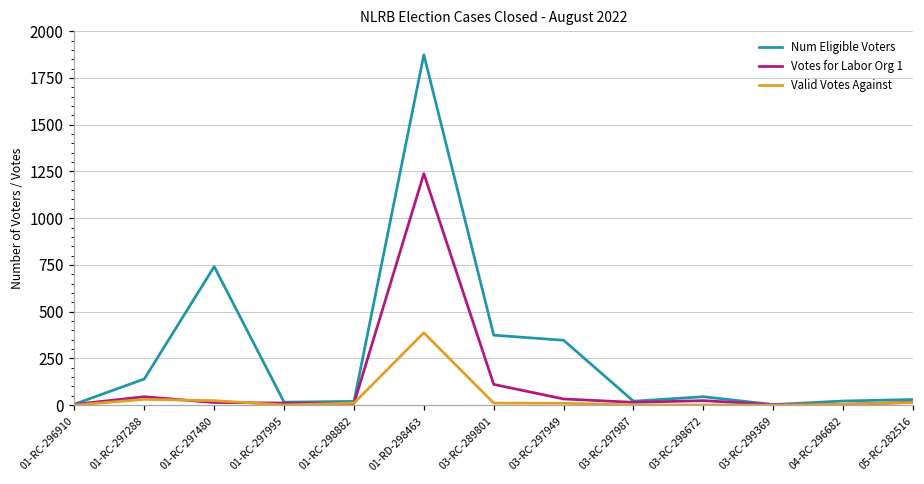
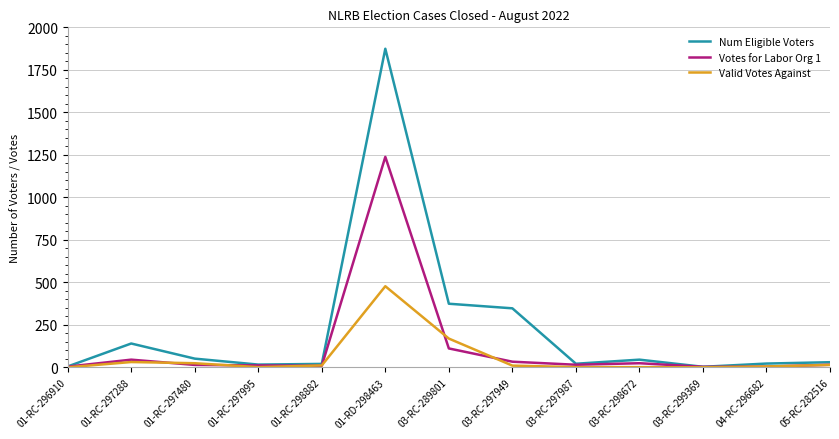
  {
    "Num Eligible Voters": {
      "01-RC-297288": 140,
-     "01-RC-297480": 740,
+     "01-RC-297480": 50,
      "01-RD-298463": 1870,
      "03-RC-289801": 370,
      "03-RC-297949": 350,
      "03-RC-298672": 50,
      "04-RC-296682": 20,
      "05-RC-282516": 30
    },
    "Votes for Labor Org 1": {
      "01-RD-298463": 1240,
      "03-RC-289801": 110,
      "03-RC-297949": 30,
      "03-RC-298672": 20
    },
    "Valid Votes Against": {
-     "01-RD-298463": 390,
-     "03-RC-289801": 10,
+     "01-RD-298463": 480,
+     "03-RC-289801": 170,
      "03-RC-297949": 10,
      "03-RC-298672": 0
    }
  }
